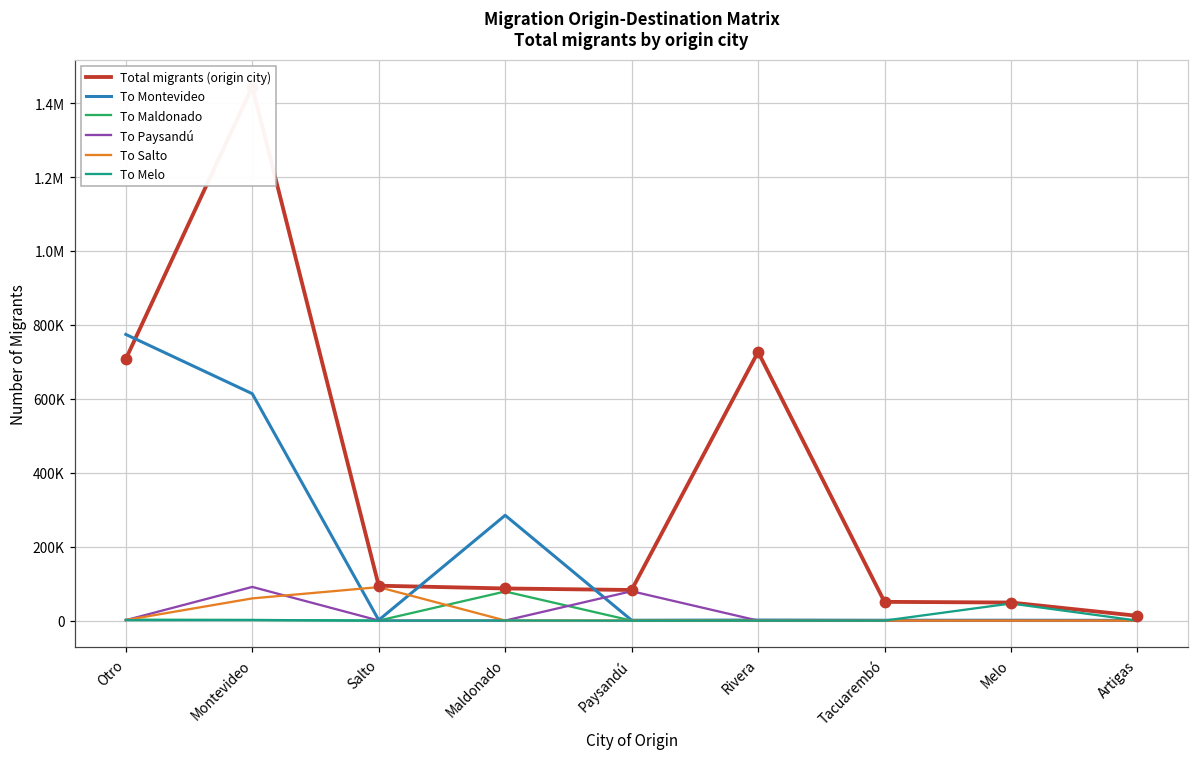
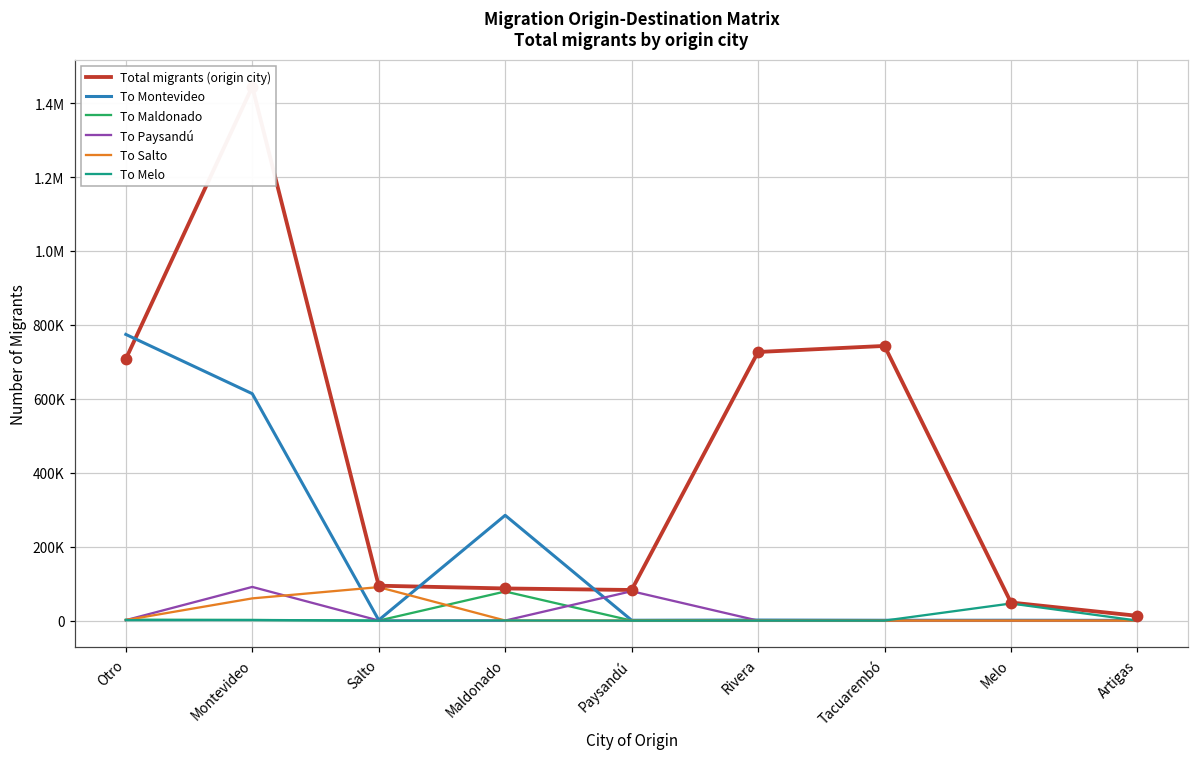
  {
    "Total migrants (origin city)": {
      "Otro": 710000,
      "Maldonado": 90000,
      "Rivera": 730000,
-     "Tacuarembó": 50000,
+     "Tacuarembó": 740000,
      "Artigas": 10000
    },
    "To Montevideo": {
      "Otro": 770000,
      "Montevideo": 610000,
      "Maldonado": 280000
    },
    "To Paysandú": {
      "Montevideo": 90000
    },
    "To Salto": {
      "Montevideo": 60000
    }
  }
